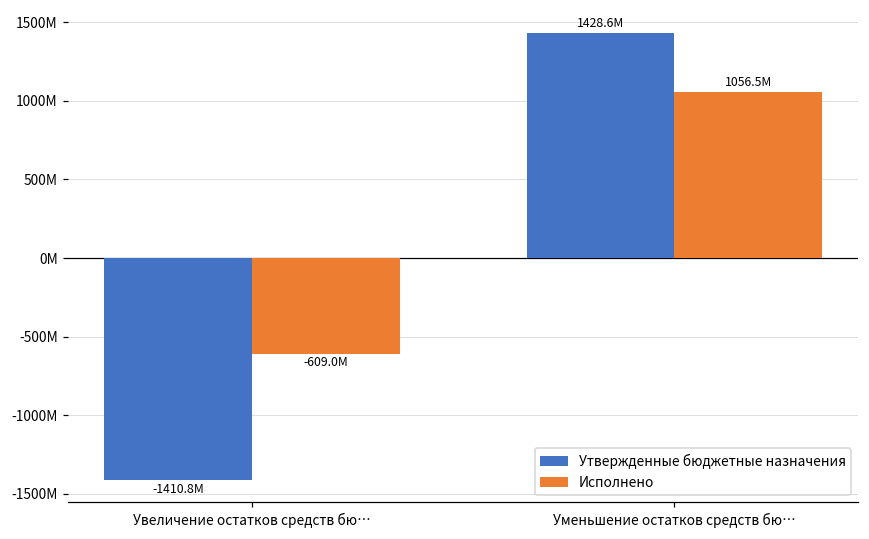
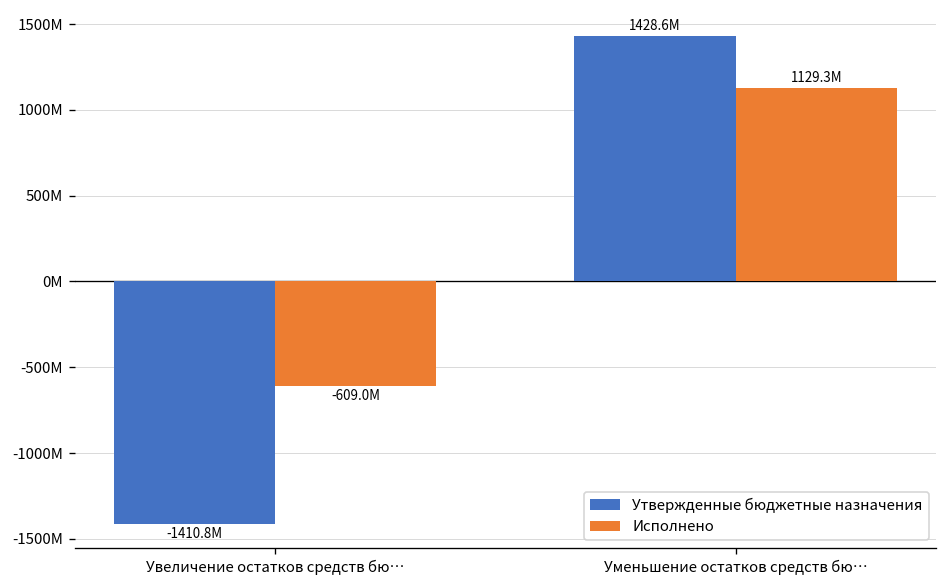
  {
    "Утвержденные бюджетные назначения": {
      "Увеличение остатков средств бю…": "-1410.8M",
      "Уменьшение остатков средств бю…": "1428.6M"
    },
    "Исполнено": {
      "Увеличение остатков средств бю…": "-609.0M",
-     "Уменьшение остатков средств бю…": "1056.5M"
+     "Уменьшение остатков средств бю…": "1129.3M"
    }
  }
